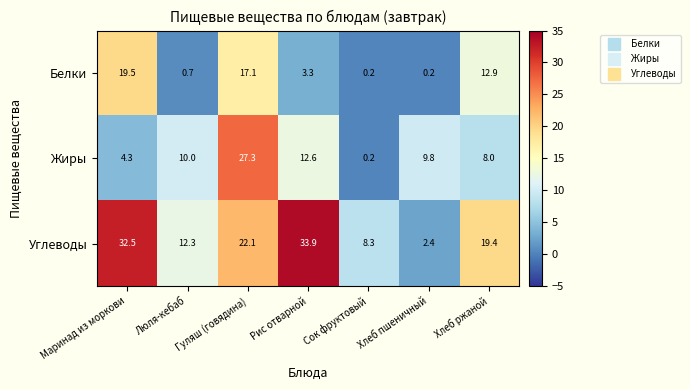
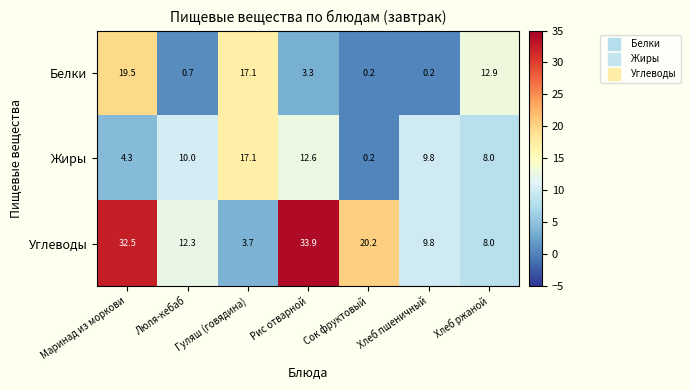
  {
    "Белки": {
      "Маринад из моркови": 19.5,
      "Люля-кебаб": 0.7,
      "Гуляш (говядина)": 17.1,
      "Рис отварной": 3.3,
      "Сок фруктовый": 0.2,
      "Хлеб пшеничный": 0.2,
      "Хлеб ржаной": 12.9
    },
    "Жиры": {
      "Маринад из моркови": 4.3,
      "Люля-кебаб": 10.0,
-     "Гуляш (говядина)": 27.3,
+     "Гуляш (говядина)": 17.1,
      "Рис отварной": 12.6,
      "Сок фруктовый": 0.2,
      "Хлеб пшеничный": 9.8,
      "Хлеб ржаной": 8.0
    },
    "Углеводы": {
      "Маринад из моркови": 32.5,
      "Люля-кебаб": 12.3,
-     "Гуляш (говядина)": 22.1,
+     "Гуляш (говядина)": 3.7,
      "Рис отварной": 33.9,
-     "Сок фруктовый": 8.3,
-     "Хлеб пшеничный": 2.4,
-     "Хлеб ржаной": 19.4
+     "Сок фруктовый": 20.2,
+     "Хлеб пшеничный": 9.8,
+     "Хлеб ржаной": 8.0
    }
  }
